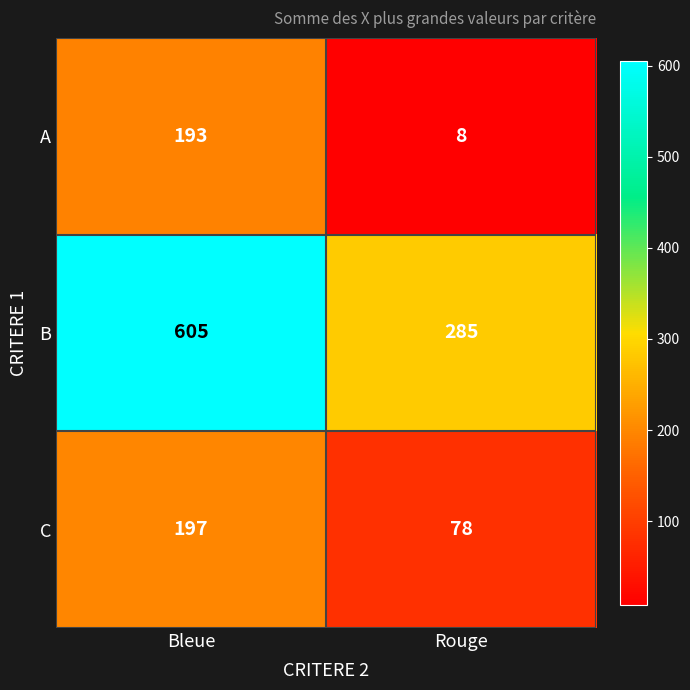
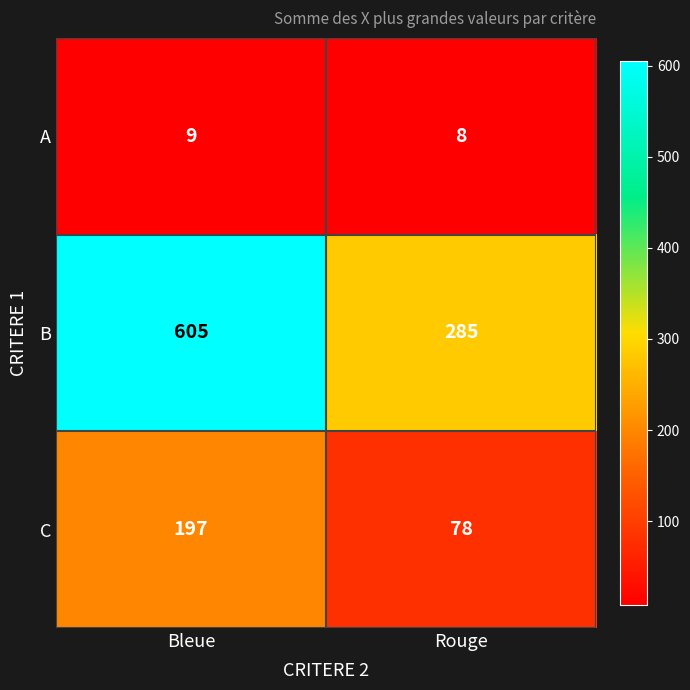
  {
    "A": {
-     "Bleue": 193,
+     "Bleue": 9,
      "Rouge": 8
    },
    "B": {
      "Bleue": 605,
      "Rouge": 285
    },
    "C": {
      "Bleue": 197,
      "Rouge": 78
    }
  }
